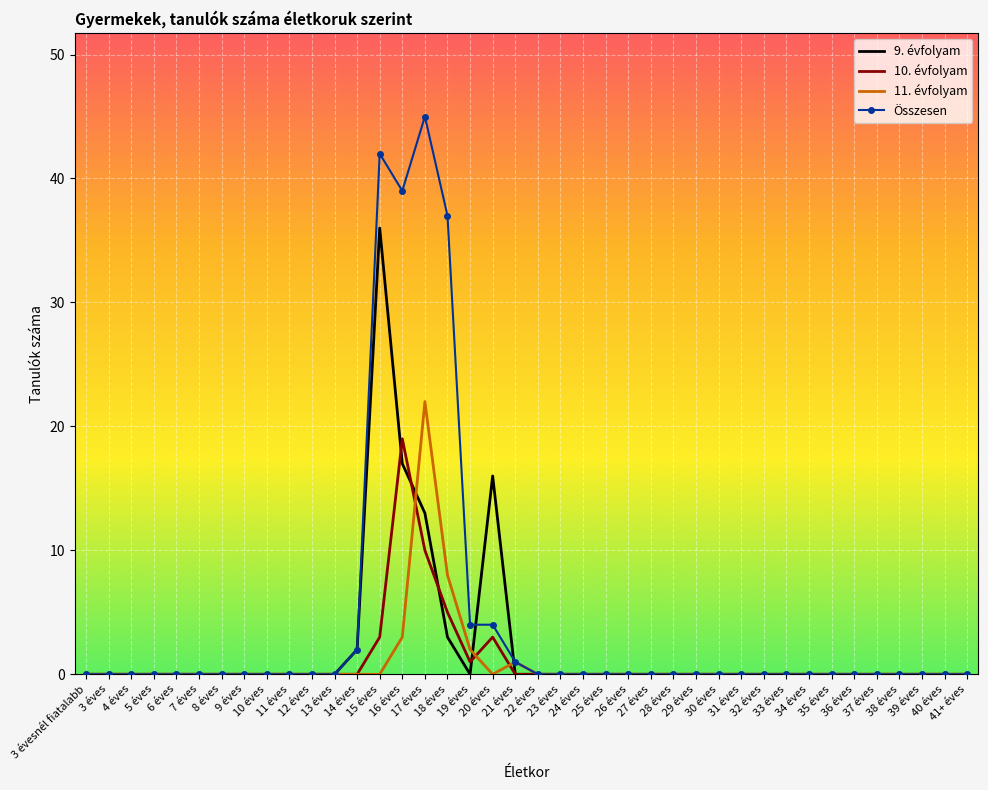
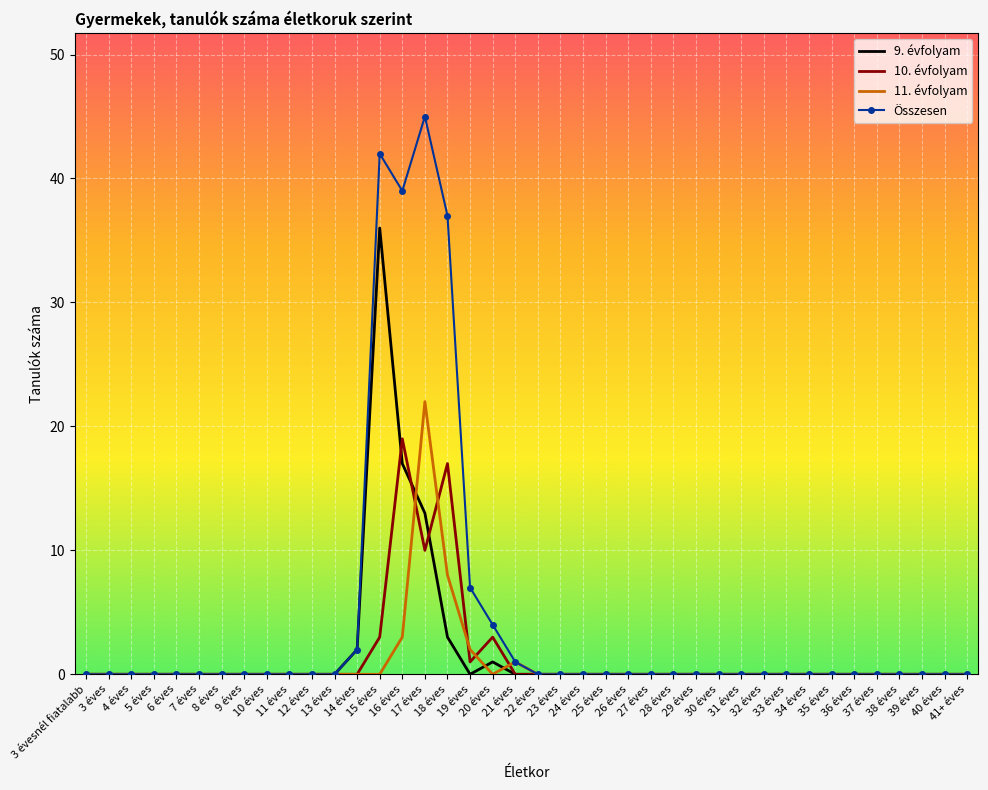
  {
    "9. évfolyam": {
      "15 éves": 36,
      "16 éves": 17,
      "17 éves": 13,
      "18 éves": 3,
      "19 éves": 0,
-     "20 éves": 16
+     "20 éves": 1
    },
    "10. évfolyam": {
      "15 éves": 3,
      "16 éves": 19,
      "17 éves": 10,
-     "18 éves": 5,
+     "18 éves": 17,
      "19 éves": 1,
      "20 éves": 3
    },
    "11. évfolyam": {
      "15 éves": 0,
      "16 éves": 3,
      "17 éves": 22,
      "18 éves": 8,
      "19 éves": 2,
      "20 éves": 0
    },
    "Összesen": {
      "15 éves": 42,
      "16 éves": 39,
      "17 éves": 45,
      "18 éves": 37,
-     "19 éves": 4,
+     "19 éves": 7,
      "20 éves": 4
    }
  }
